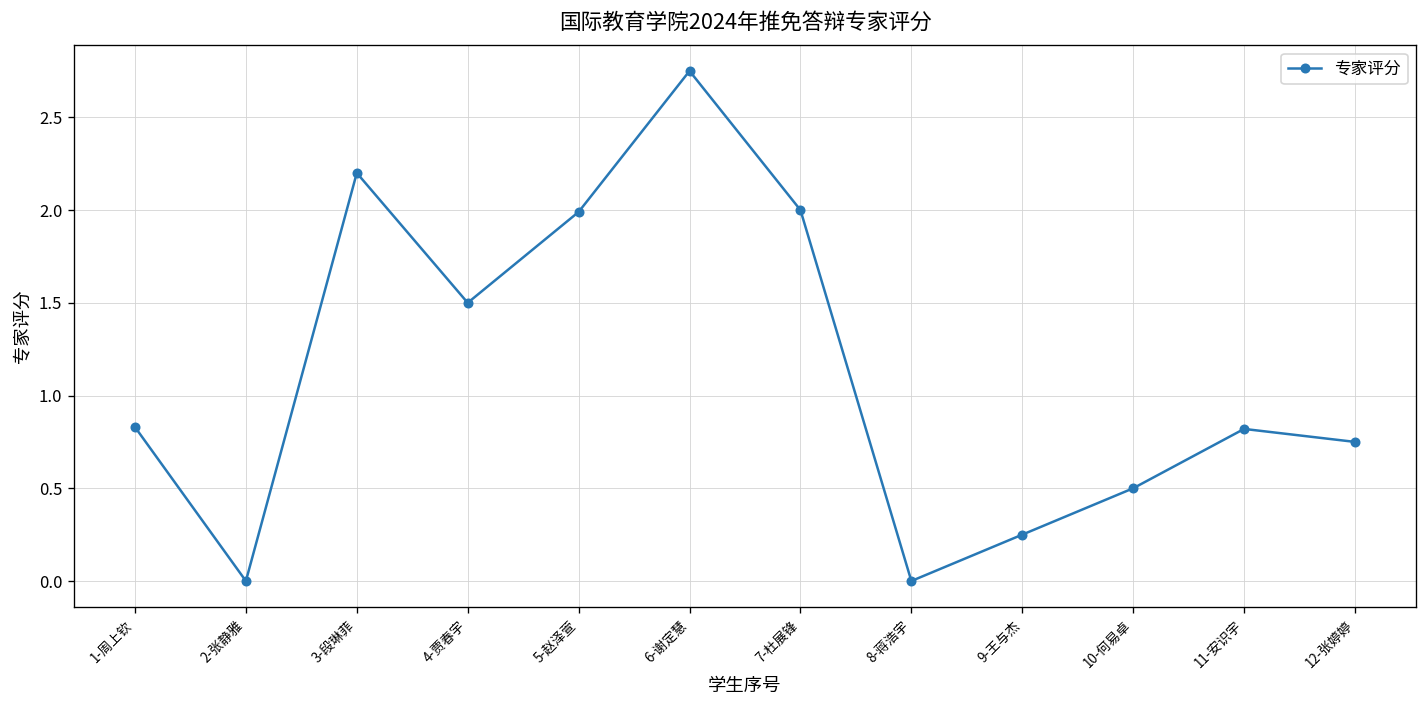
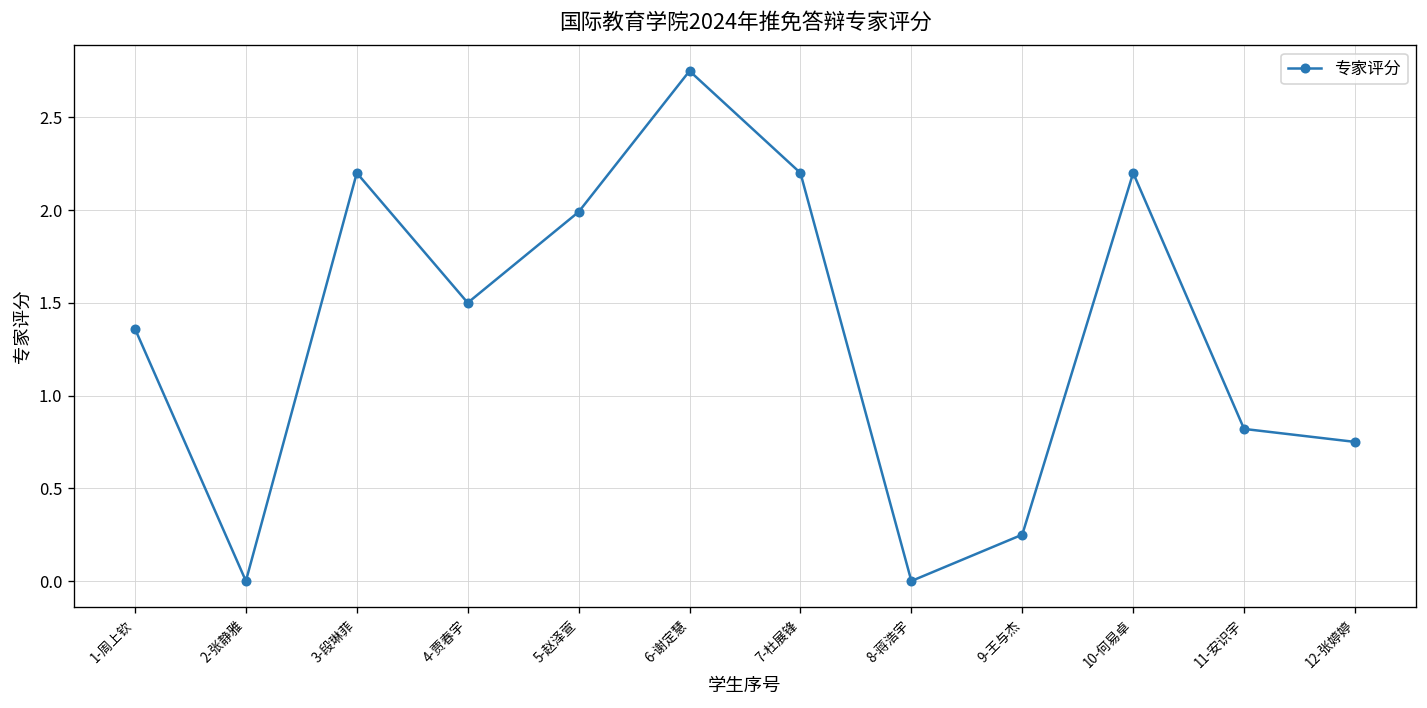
  {
-   "1-周上钦": 0.83,
+   "1-周上钦": 1.36,
    "2-张静雅": 0.00,
    "3-段琳菲": 2.20,
    "4-贾春宇": 1.50,
    "5-赵泽萱": 1.99,
    "6-谢定慧": 2.75,
-   "7-杜展锋": 2.0,
+   "7-杜展锋": 2.2,
    "8-蒋浩宇": 0.00,
    "9-王与杰": 0.25,
-   "10-何易卓": 0.5,
+   "10-何易卓": 2.2,
    "11-安识宇": 0.82,
    "12-张婷婷": 0.75
  }
